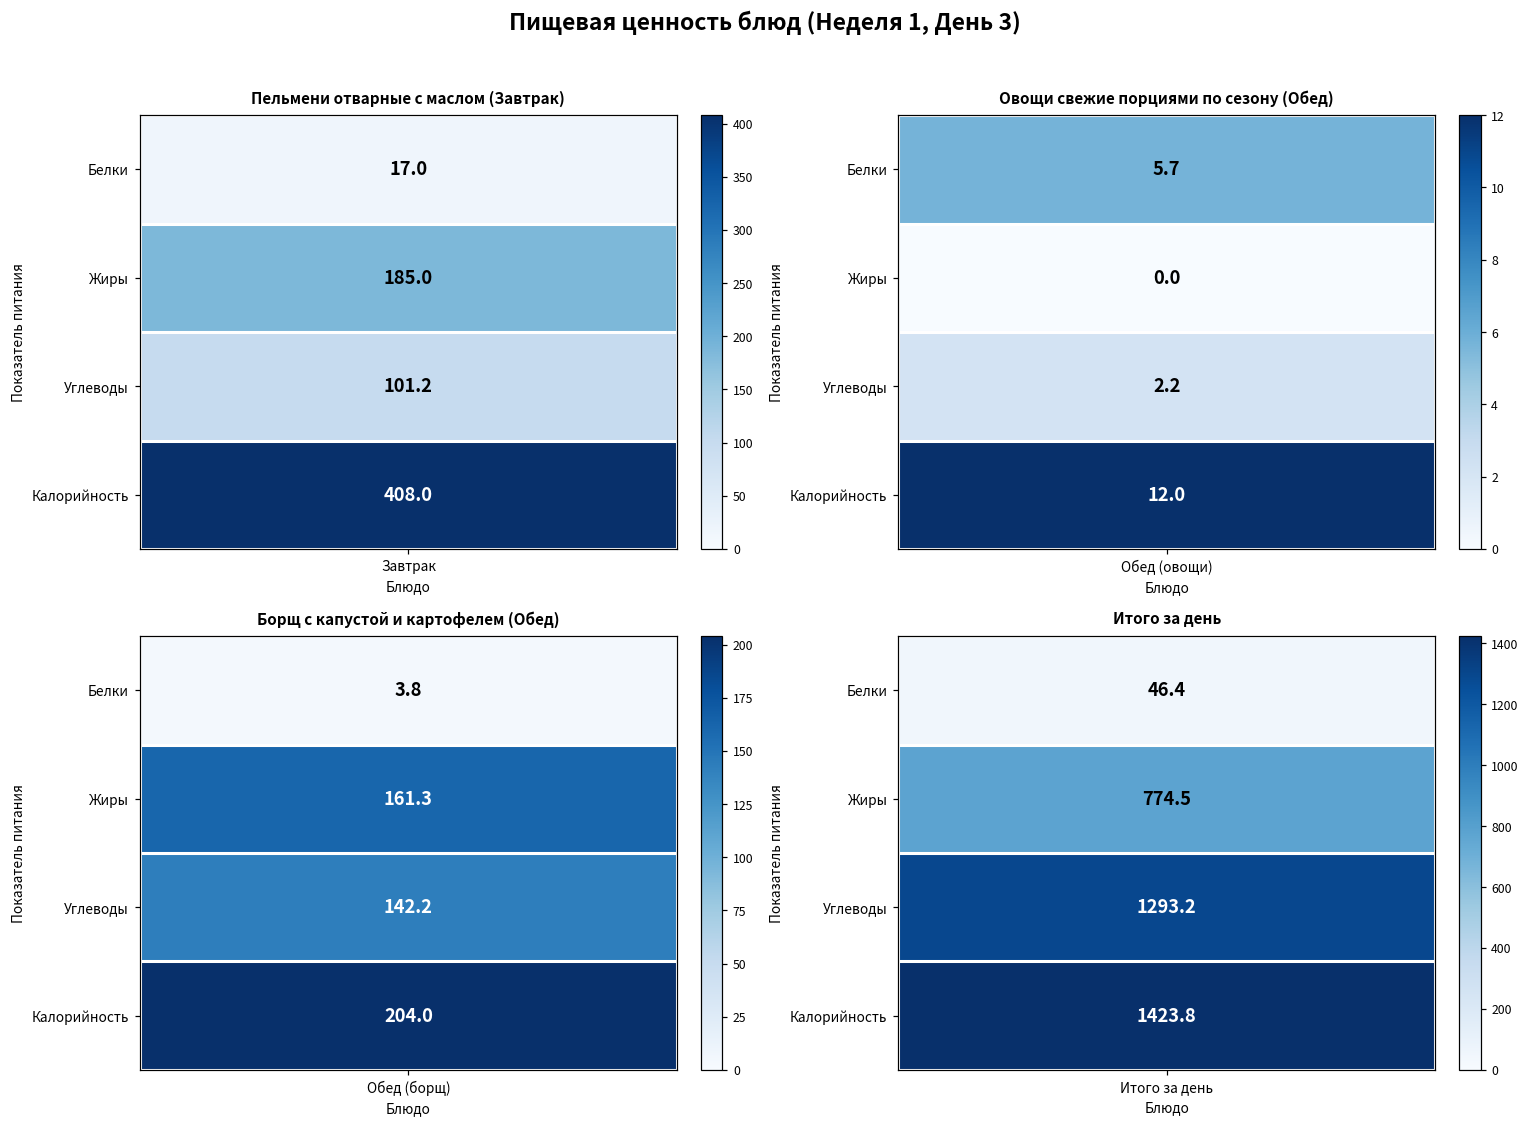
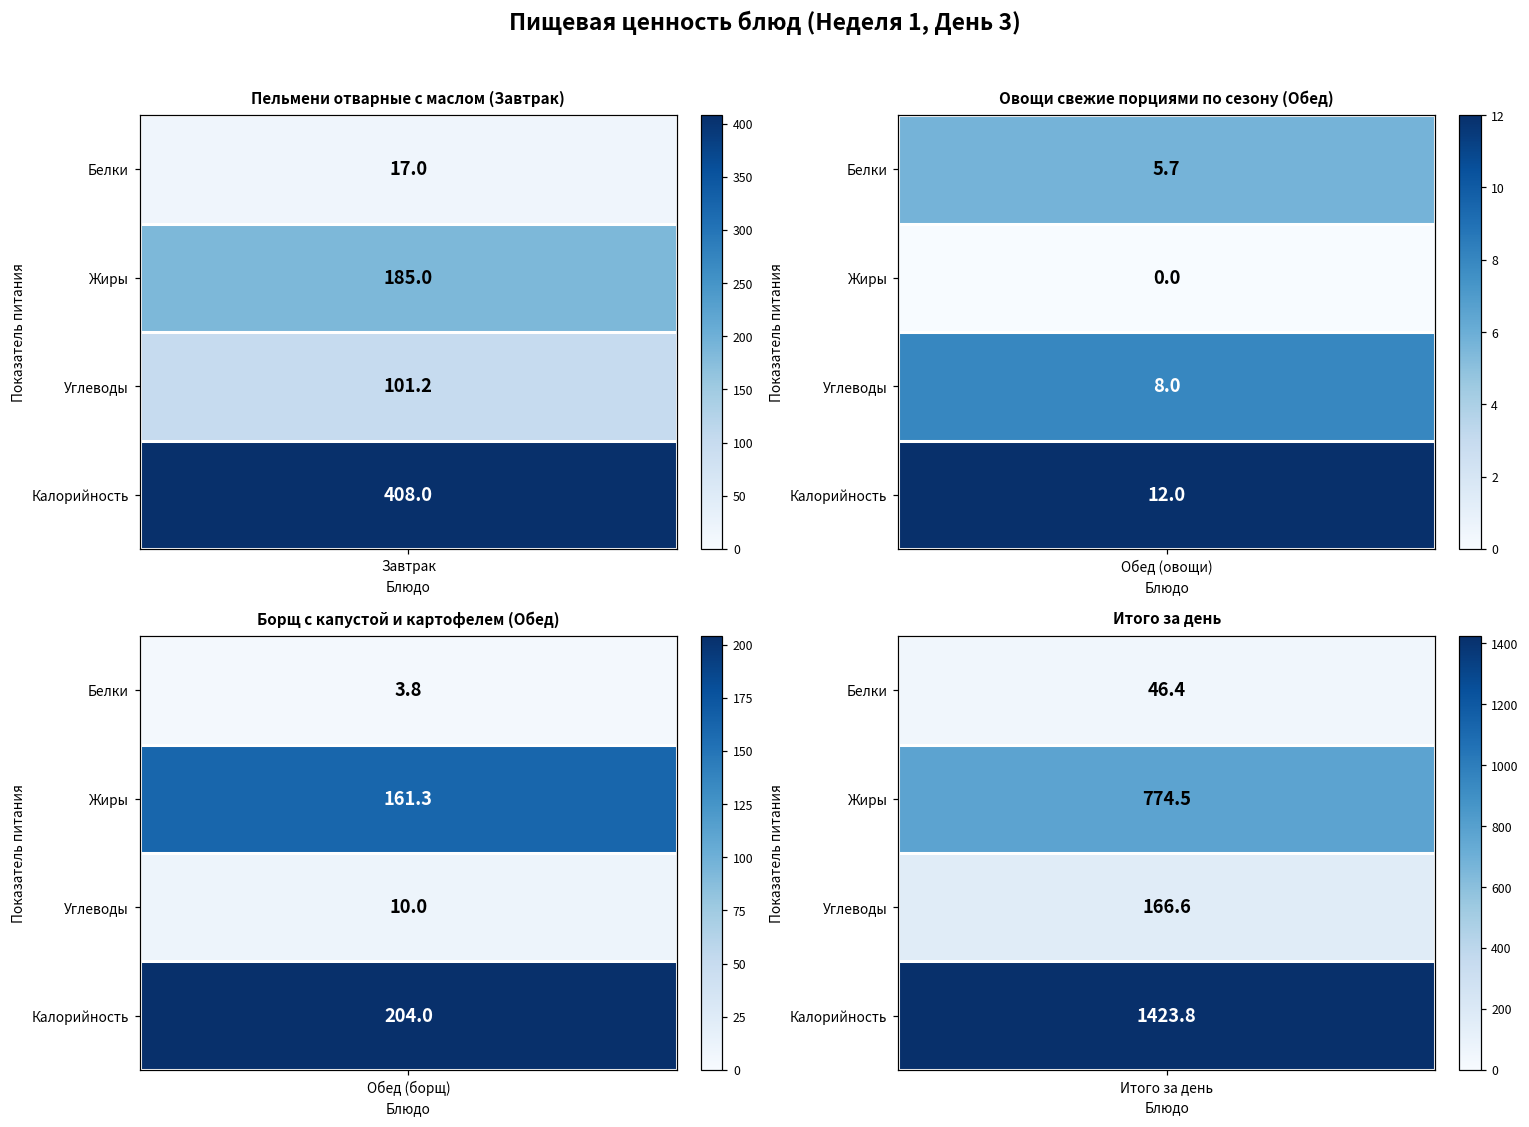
  {
    "Пельмени отварные с маслом (Завтрак)": {
      "Белки": {
        "Завтрак": 17.0
      },
      "Жиры": {
        "Завтрак": 185.0
      },
      "Углеводы": {
        "Завтрак": 101.2
      },
      "Калорийность": {
        "Завтрак": 408.0
      }
    },
    "Овощи свежие порциями по сезону (Обед)": {
      "Белки": {
        "Обед (овощи)": 5.7
      },
      "Жиры": {
        "Обед (овощи)": 0.0
      },
      "Углеводы": {
-       "Обед (овощи)": 2.2
+       "Обед (овощи)": 8.0
      },
      "Калорийность": {
        "Обед (овощи)": 12.0
      }
    },
    "Борщ с капустой и картофелем (Обед)": {
      "Белки": {
        "Обед (борщ)": 3.8
      },
      "Жиры": {
        "Обед (борщ)": 161.3
      },
      "Углеводы": {
-       "Обед (борщ)": 142.2
+       "Обед (борщ)": 10.0
      },
      "Калорийность": {
        "Обед (борщ)": 204.0
      }
    },
    "Итого за день": {
      "Белки": {
        "Итого за день": 46.4
      },
      "Жиры": {
        "Итого за день": 774.5
      },
      "Углеводы": {
-       "Итого за день": 1293.2
+       "Итого за день": 166.6
      },
      "Калорийность": {
        "Итого за день": 1423.8
      }
    }
  }
